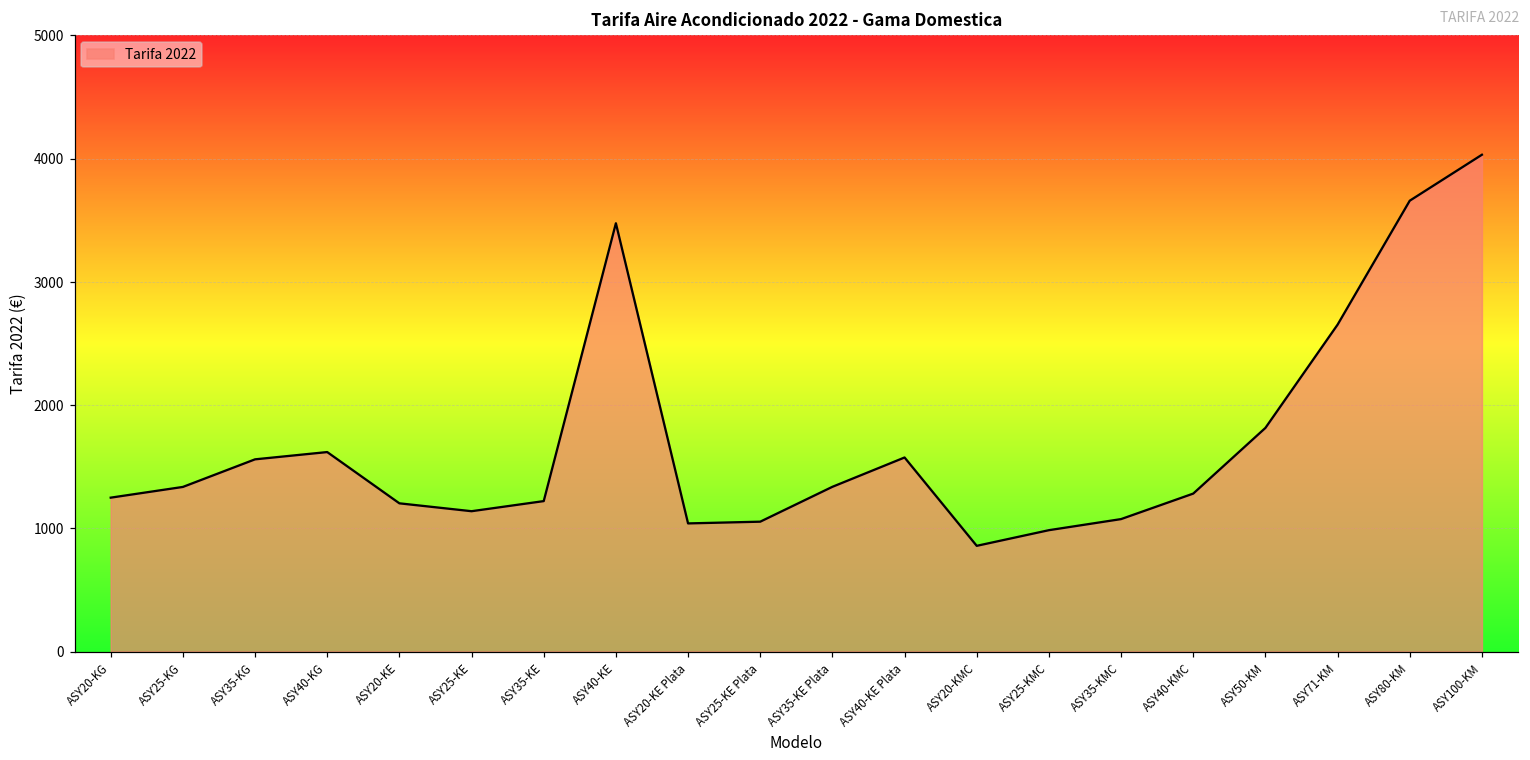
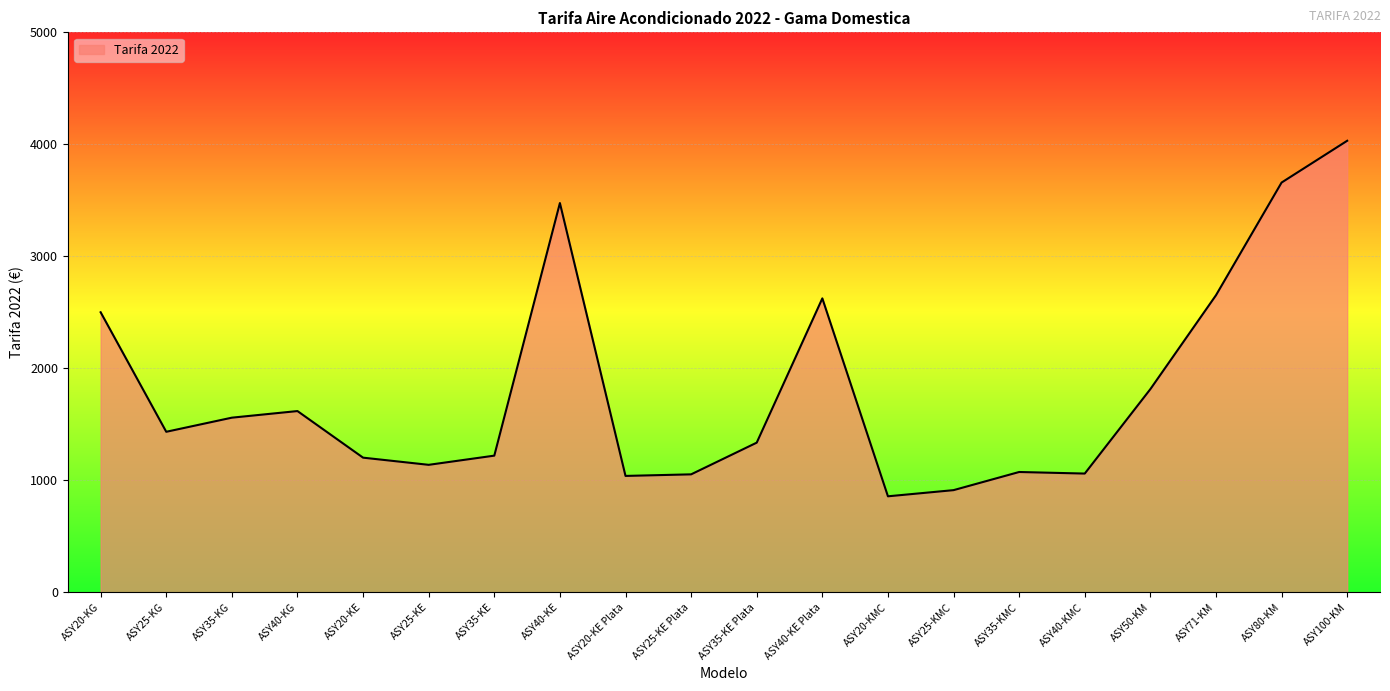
  {
-   "ASY20-KG": 1250,
-   "ASY25-KG": 1340,
+   "ASY20-KG": 2500,
+   "ASY25-KG": 1430,
    "ASY35-KG": 1560,
    "ASY40-KG": 1620,
    "ASY20-KE": 1200,
    "ASY25-KE": 1140,
    "ASY35-KE": 1220,
    "ASY40-KE": 3480,
    "ASY20-KE Plata": 1040,
    "ASY25-KE Plata": 1050,
    "ASY35-KE Plata": 1340,
-   "ASY40-KE Plata": 1580,
+   "ASY40-KE Plata": 2630,
    "ASY20-KMC": 860,
-   "ASY25-KMC": 990,
+   "ASY25-KMC": 910,
    "ASY35-KMC": 1080,
-   "ASY40-KMC": 1280,
+   "ASY40-KMC": 1060,
    "ASY50-KM": 1820,
    "ASY71-KM": 2650,
    "ASY80-KM": 3660,
    "ASY100-KM": 4030
  }
